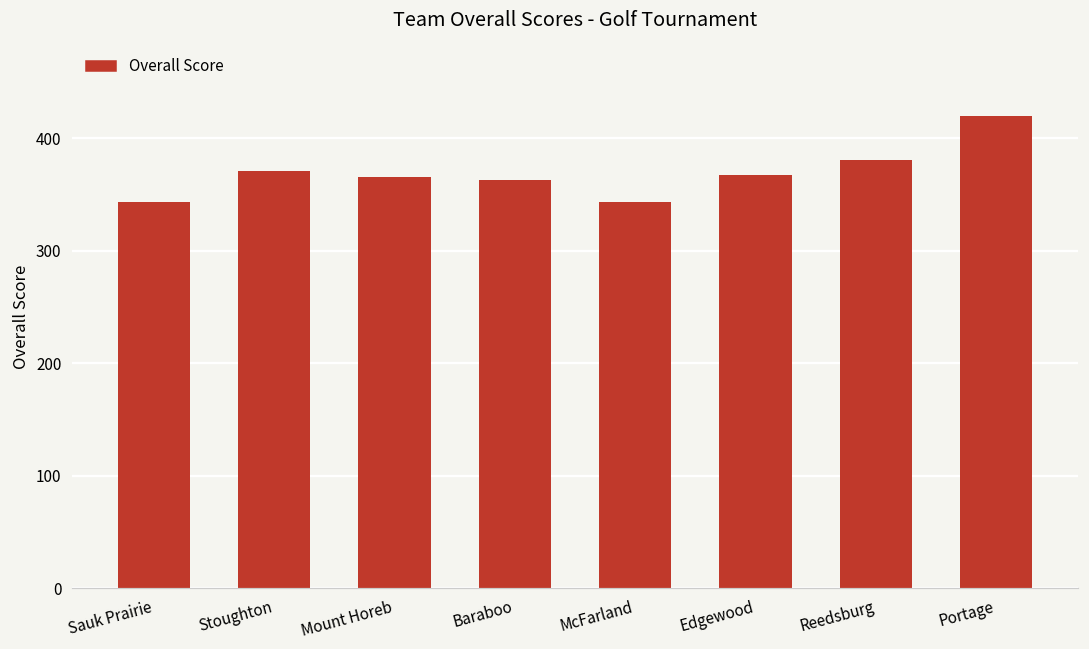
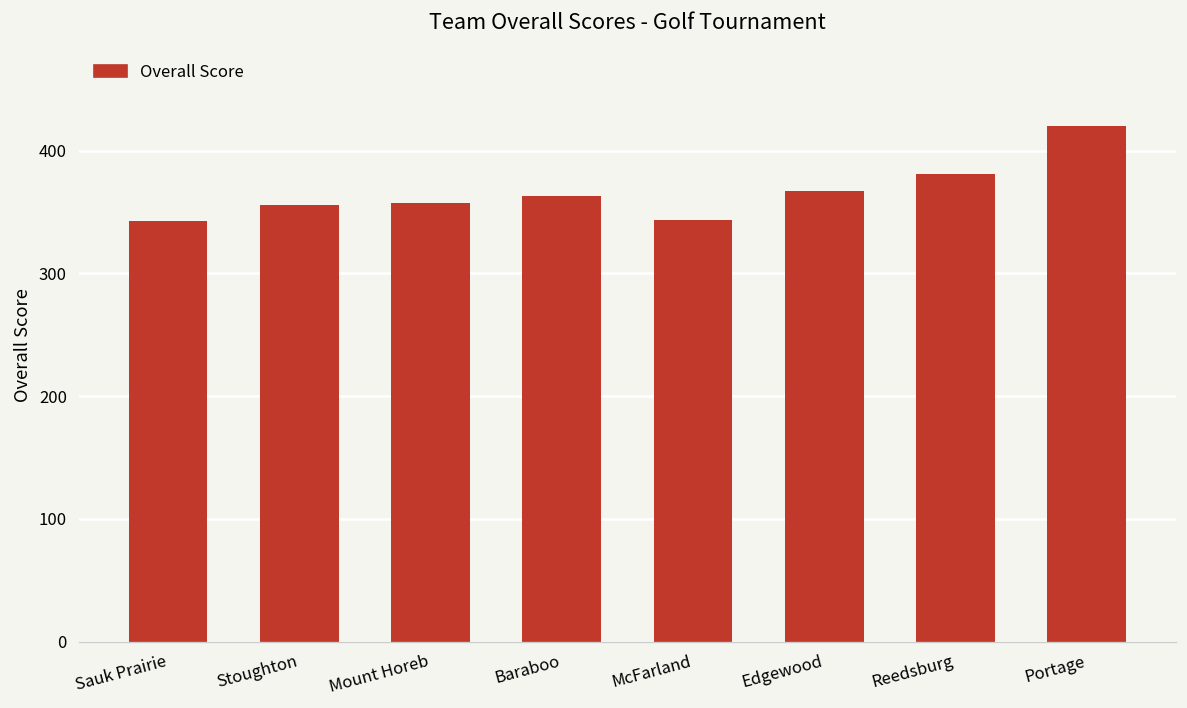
  {
    "Sauk Prairie": 343,
-   "Stoughton": 371,
-   "Mount Horeb": 366,
+   "Stoughton": 356,
+   "Mount Horeb": 357,
    "Baraboo": 363,
    "McFarland": 344,
    "Edgewood": 367,
    "Reedsburg": 381,
    "Portage": 420
  }
